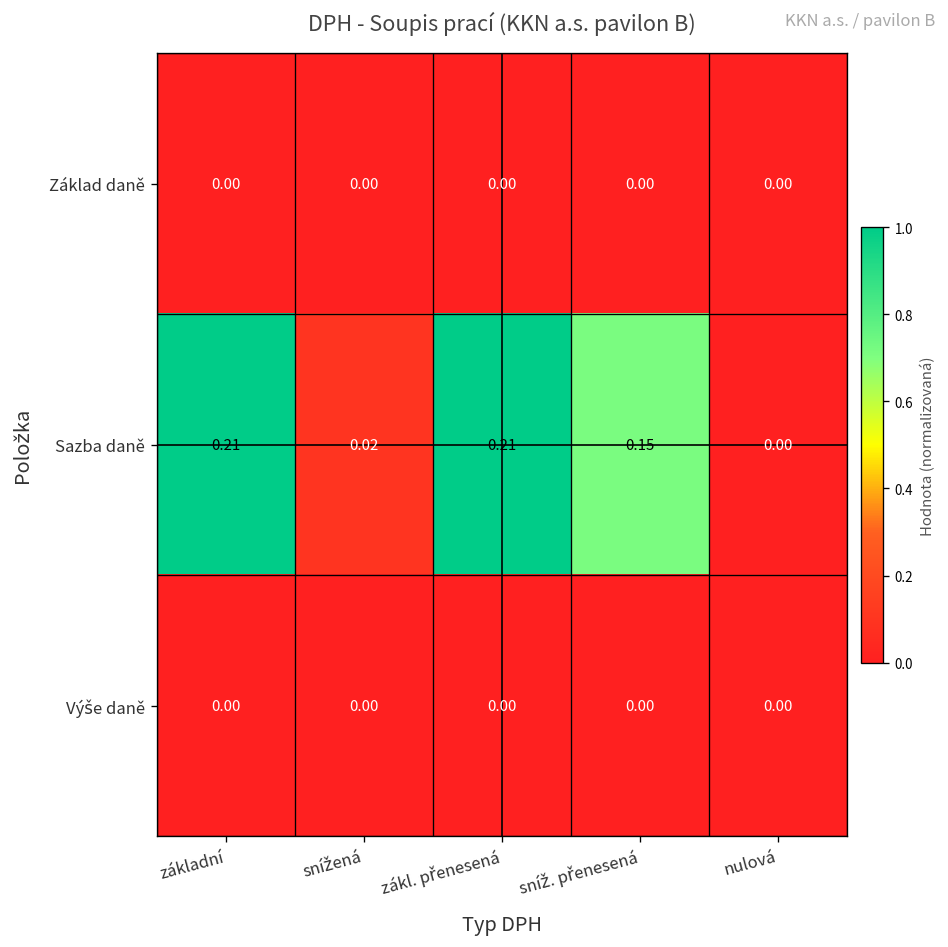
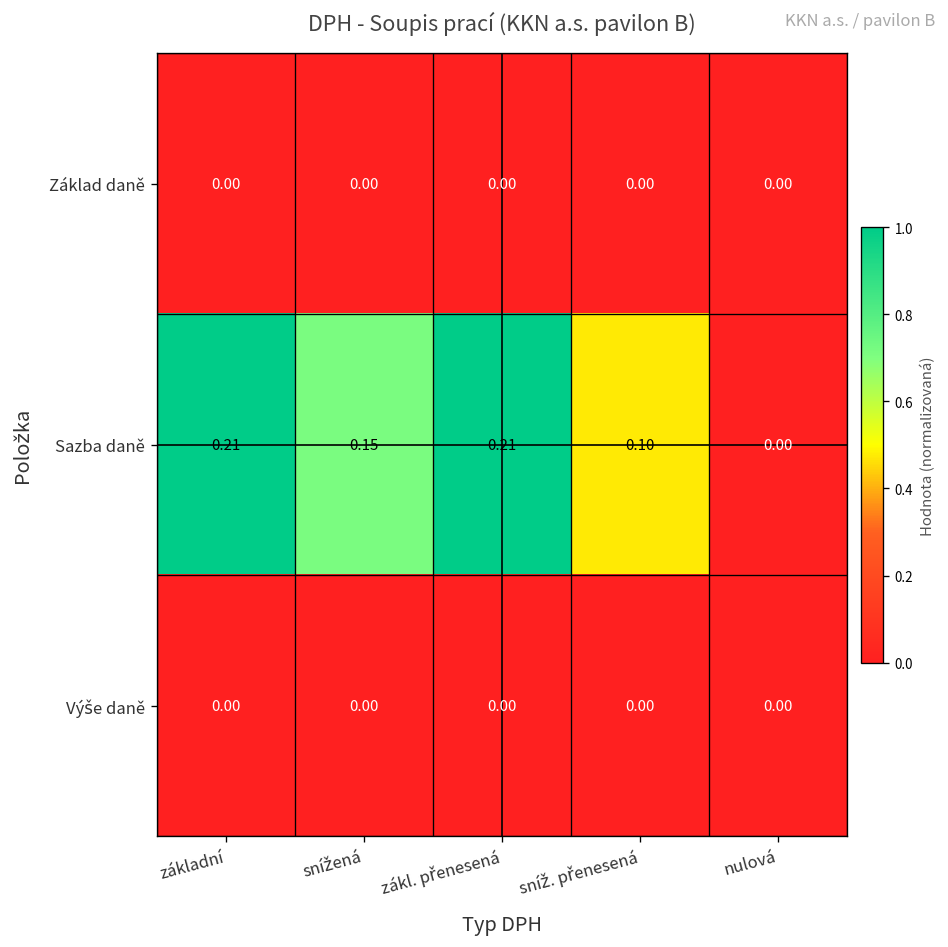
  {
    "Základ daně": {
      "základní": 0.00,
      "snížená": 0.00,
      "zákl. přenesená": 0.00,
      "sníž. přenesená": 0.00,
      "nulová": 0.00
    },
    "Sazba daně": {
      "základní": 0.21,
-     "snížená": 0.02,
+     "snížená": 0.15,
      "zákl. přenesená": 0.21,
-     "sníž. přenesená": 0.15,
+     "sníž. přenesená": 0.10,
      "nulová": 0.00
    },
    "Výše daně": {
      "základní": 0.00,
      "snížená": 0.00,
      "zákl. přenesená": 0.00,
      "sníž. přenesená": 0.00,
      "nulová": 0.00
    }
  }
